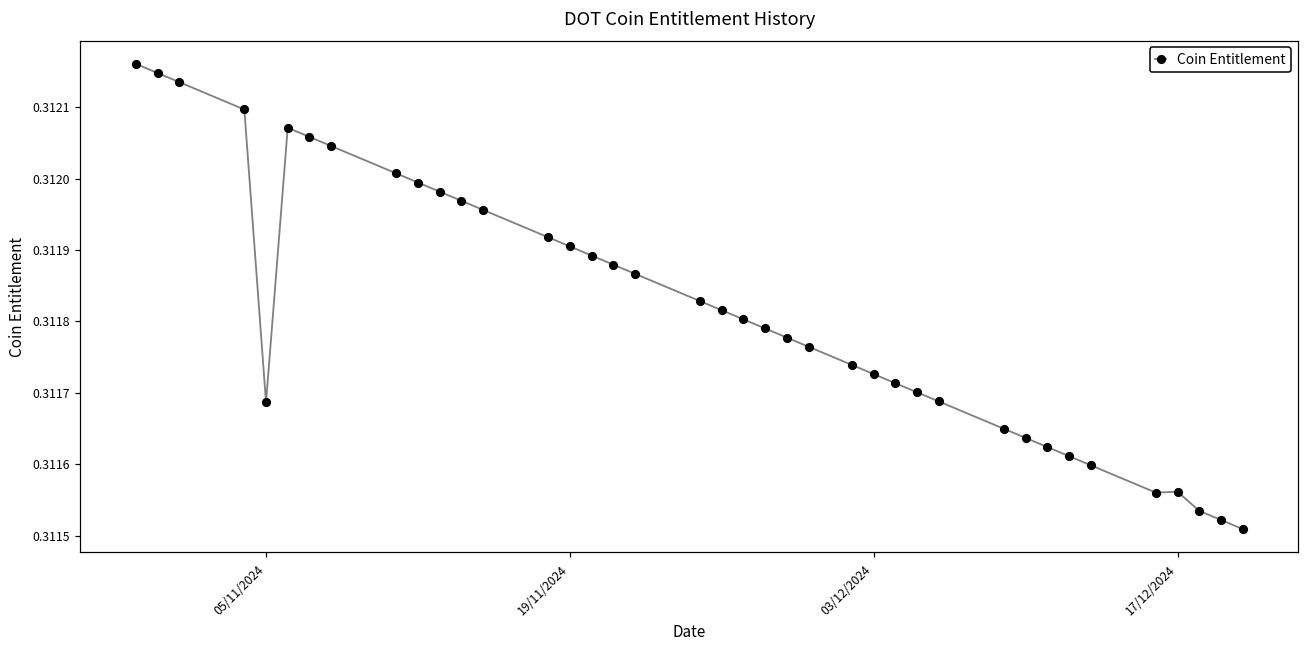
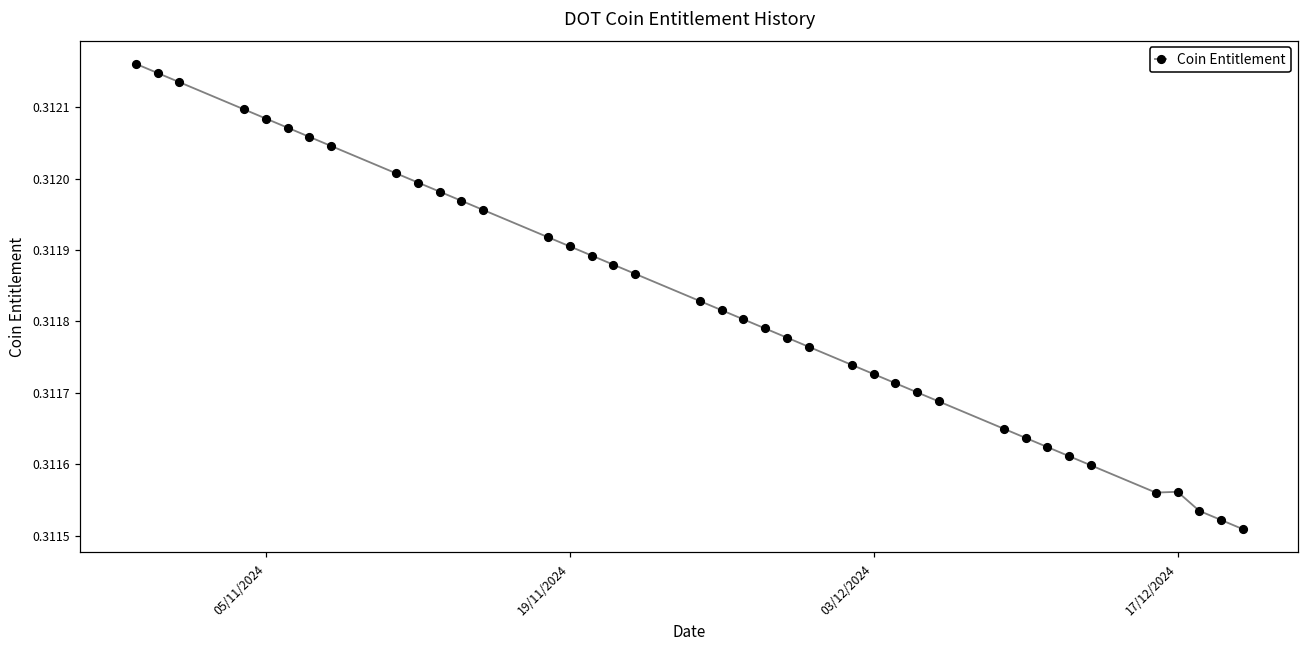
  {
-   "05/11/2024": 0.31169,
+   "05/11/2024": 0.31208,
    "19/11/2024": 0.31191,
    "03/12/2024": 0.31173,
    "17/12/2024": 0.31156
  }
